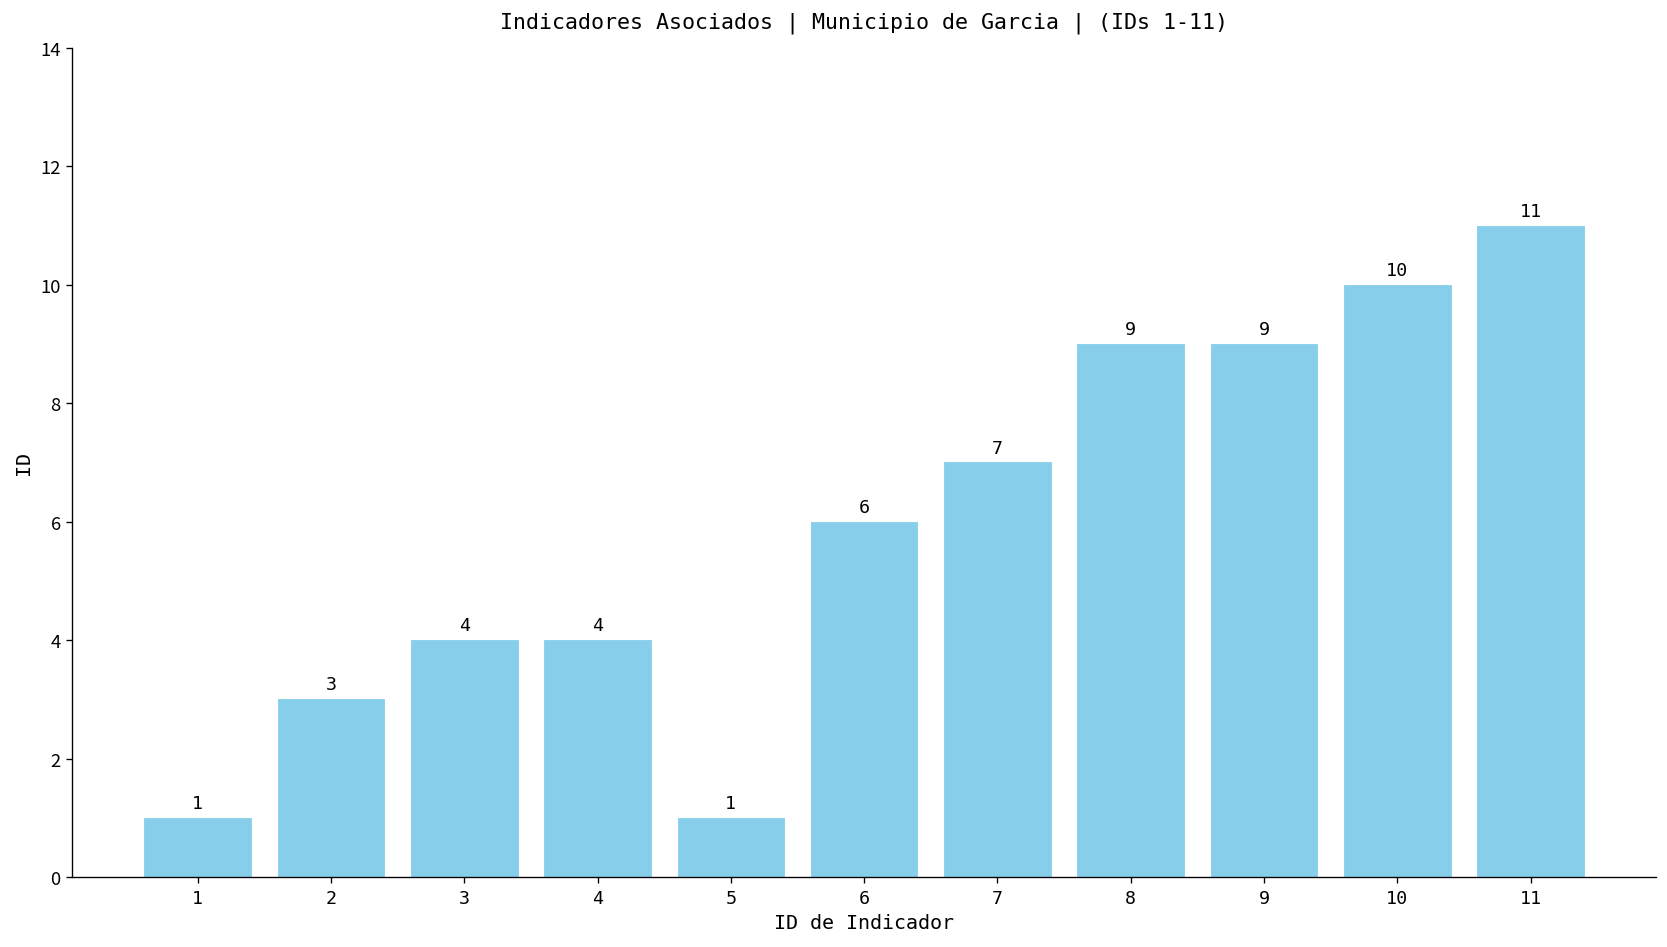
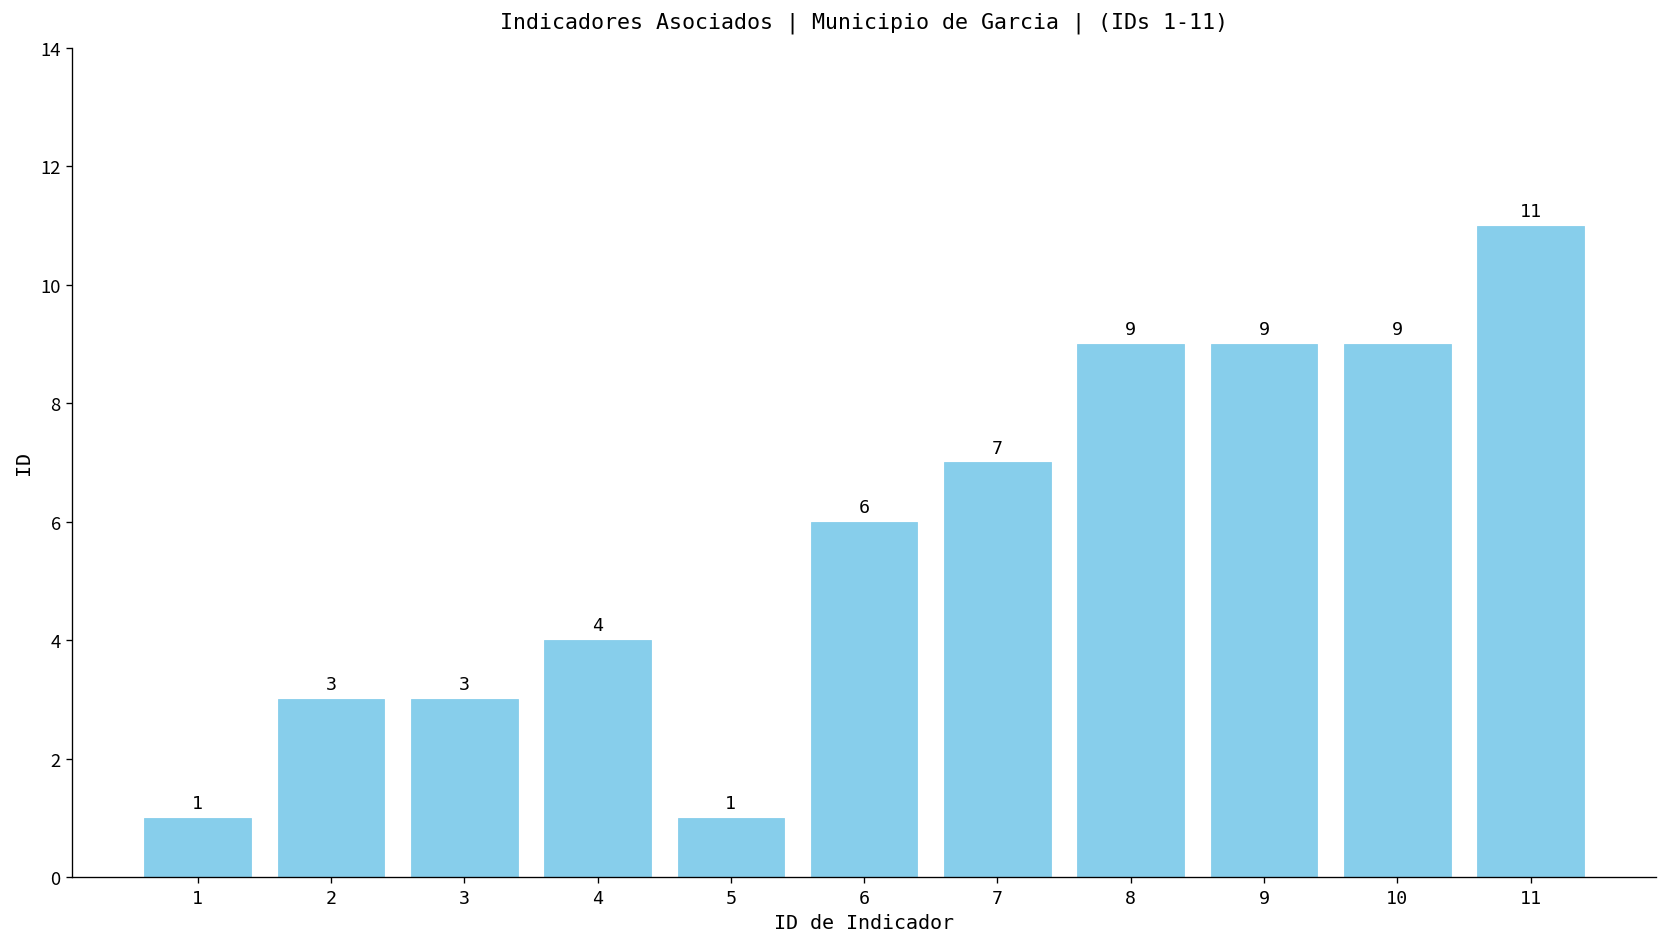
  {
    "1": 1,
    "2": 3,
-   "3": 4,
+   "3": 3,
    "4": 4,
    "5": 1,
    "6": 6,
    "7": 7,
    "8": 9,
    "9": 9,
-   "10": 10,
+   "10": 9,
    "11": 11
  }
